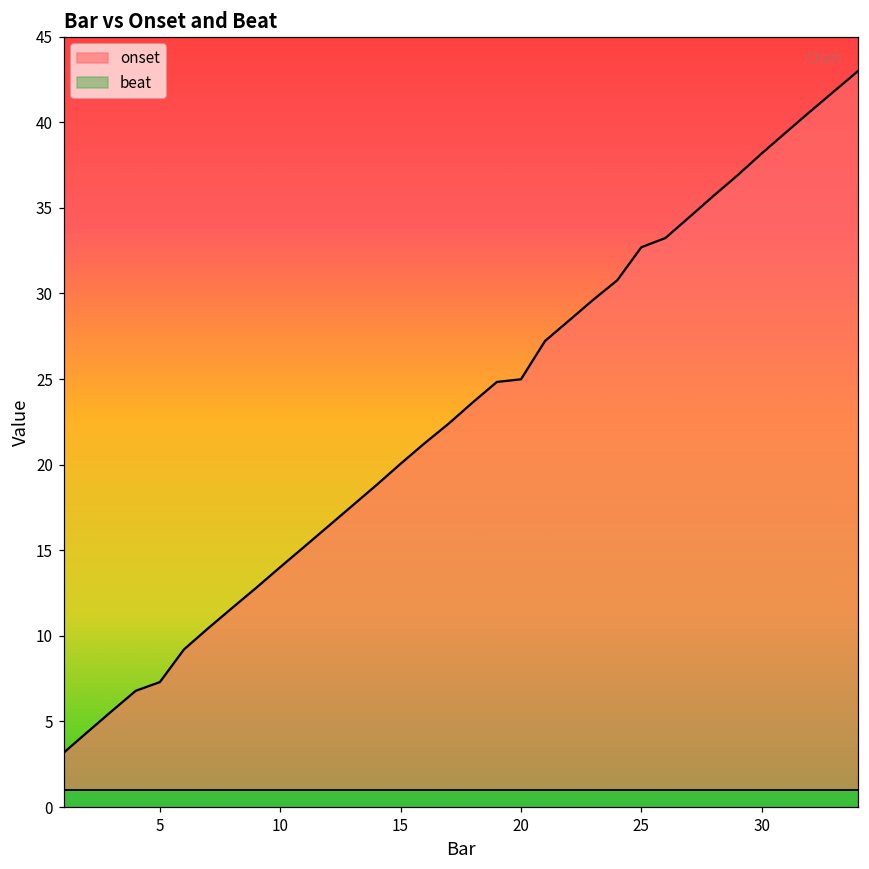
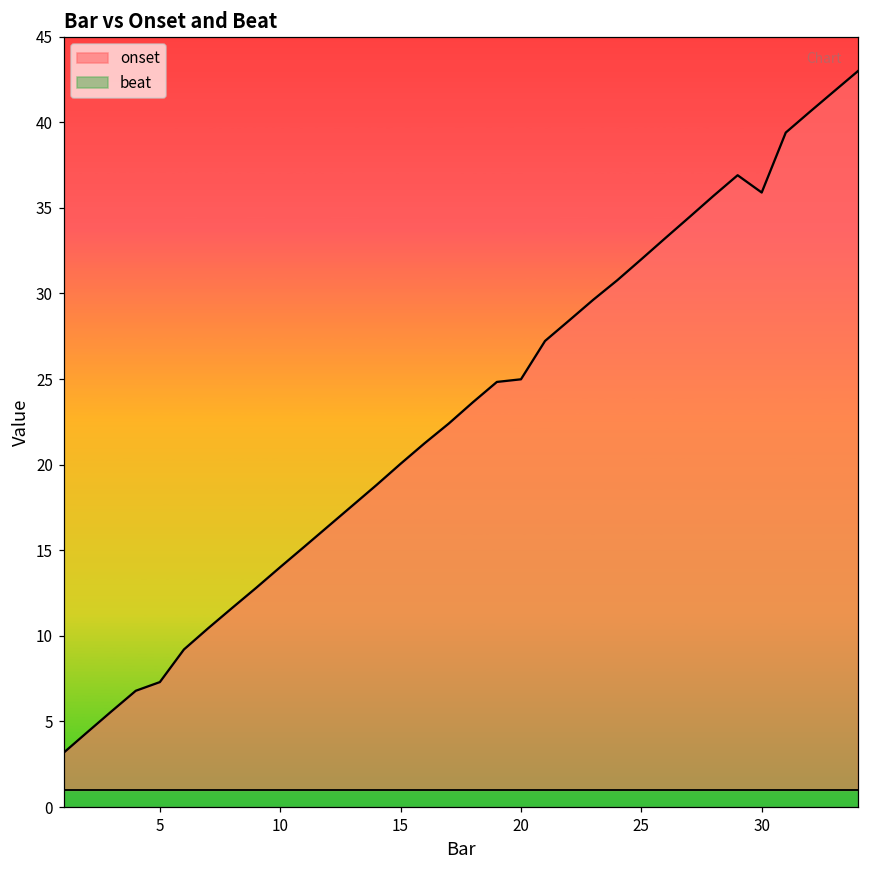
  {
    "onset": {
      "5": 7.3,
      "10": 14.0,
      "15": 20.1,
      "20": 25.0,
-     "25": 32.7,
-     "30": 38.2
+     "25": 32.0,
+     "30": 35.9
    },
    "beat": {
      "5": 1.0,
      "10": 1.0,
      "15": 1.0,
      "20": 1.0,
      "25": 1.0,
      "30": 1.0
    }
  }
